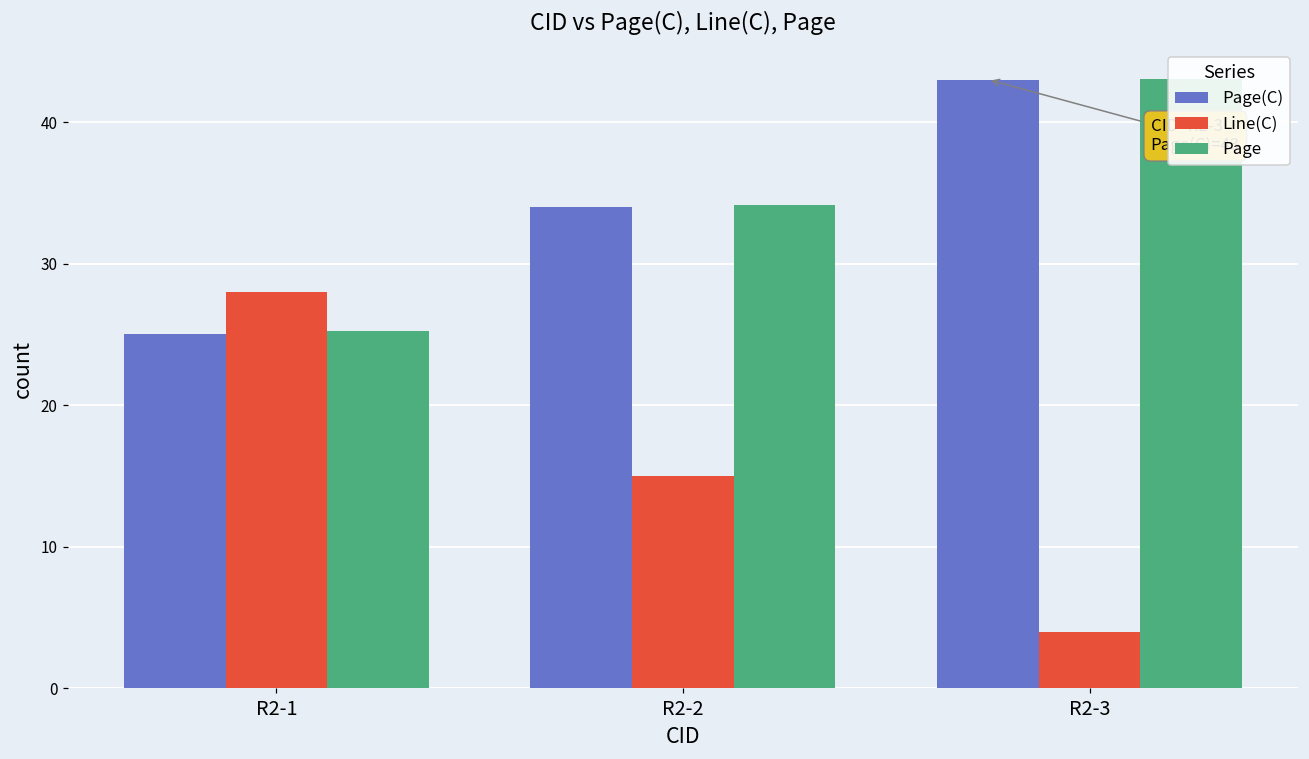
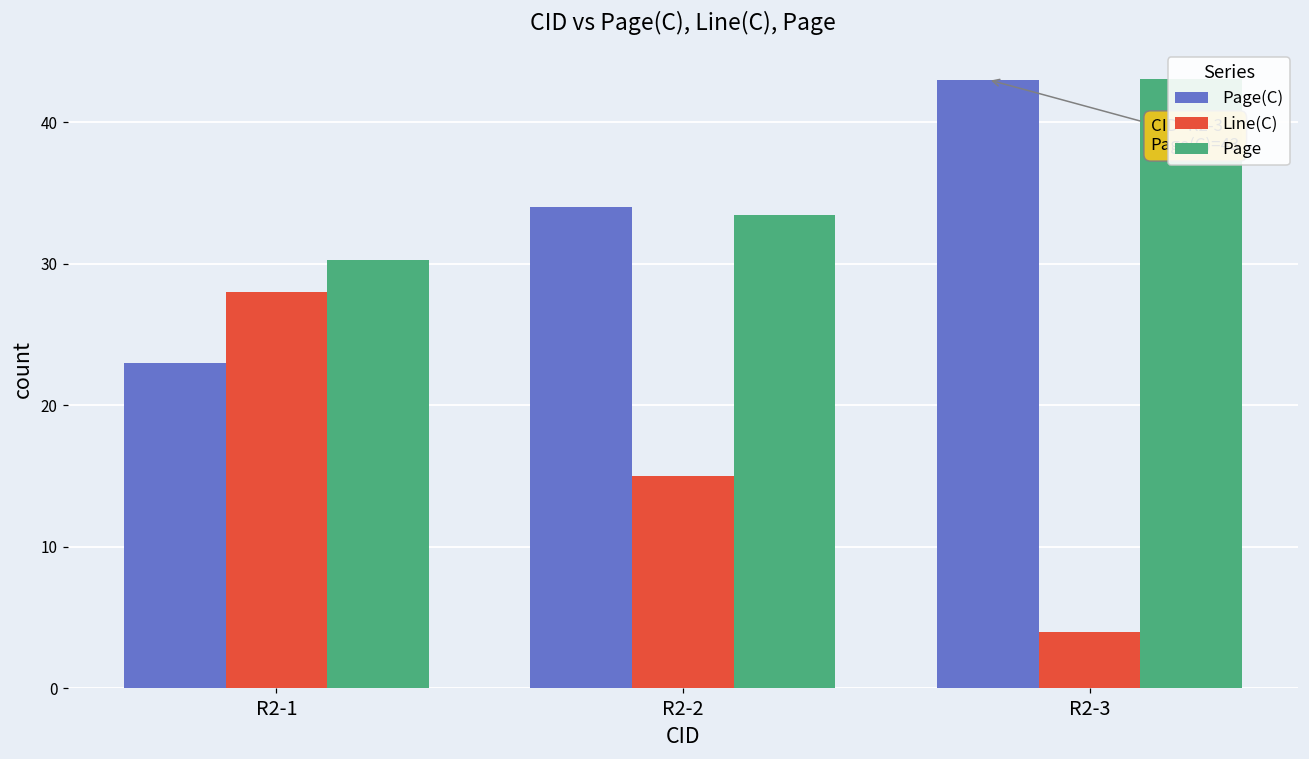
  {
    "Page(C)": {
-     "R2-1": 25,
+     "R2-1": 23,
      "R2-2": 34,
      "R2-3": 43
    },
    "Line(C)": {
      "R2-1": 28.0,
      "R2-2": 15.0,
      "R2-3": 4.0
    },
    "Page": {
-     "R2-1": 25.3,
-     "R2-2": 34.2
+     "R2-1": 30.3,
+     "R2-2": 33.5
    }
  }
